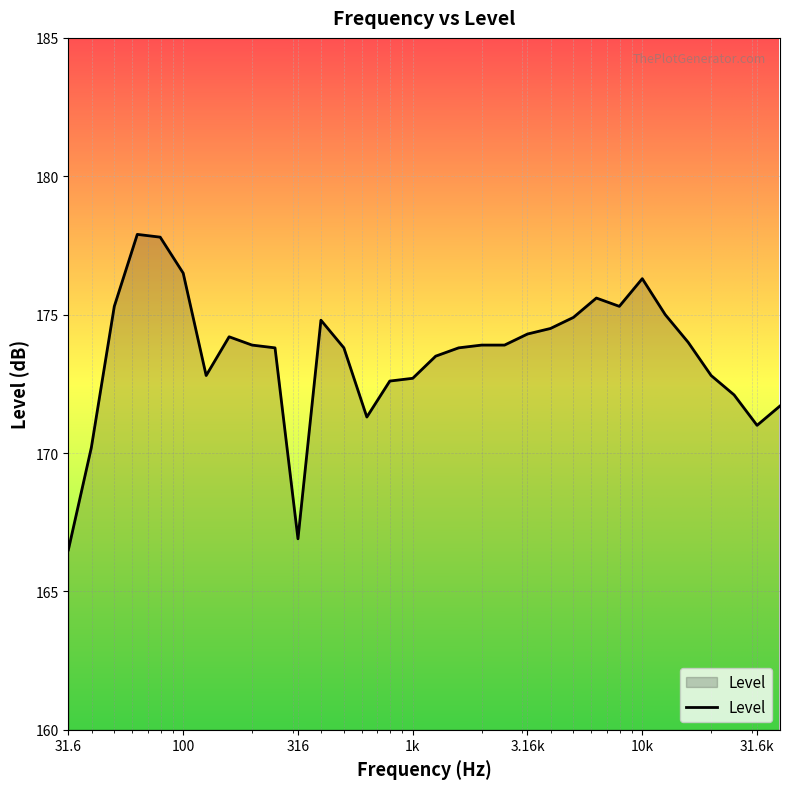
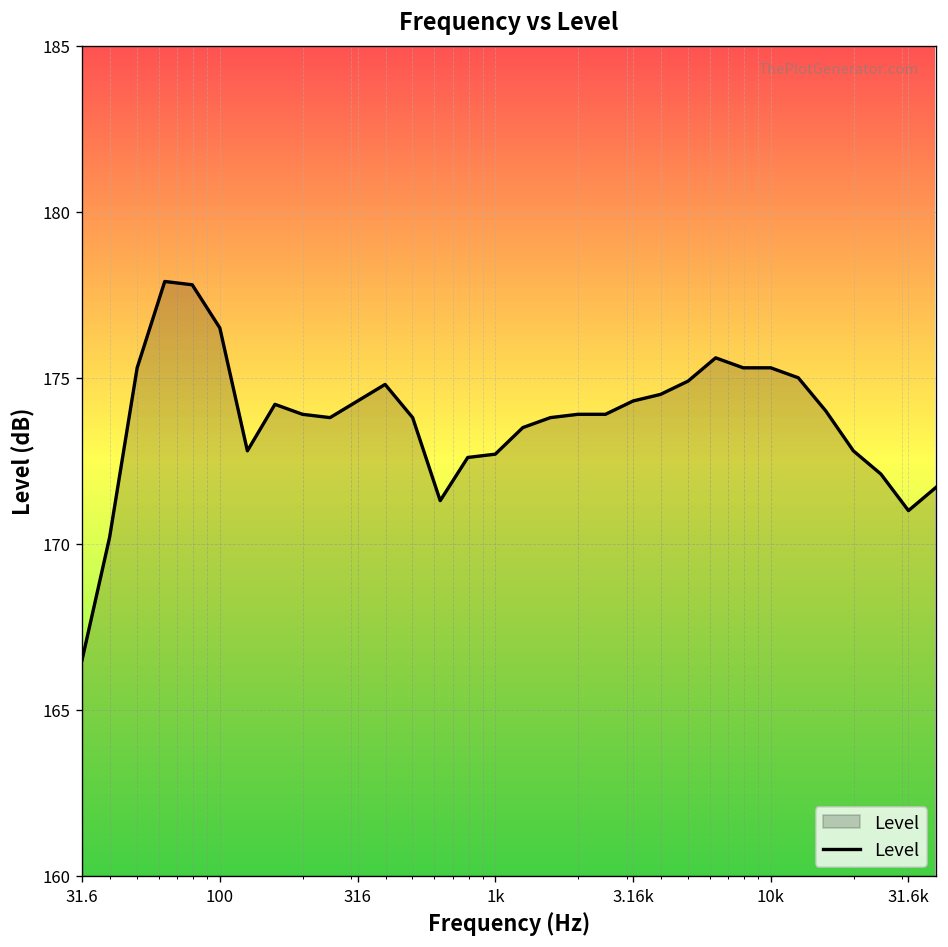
  {
    "31.6": 166.5,
    "100": 176.5,
-   "316": 166.9,
+   "316": 174.3,
    "1k": 172.7,
-   "10k": 176.3
+   "10k": 175.3
  }
